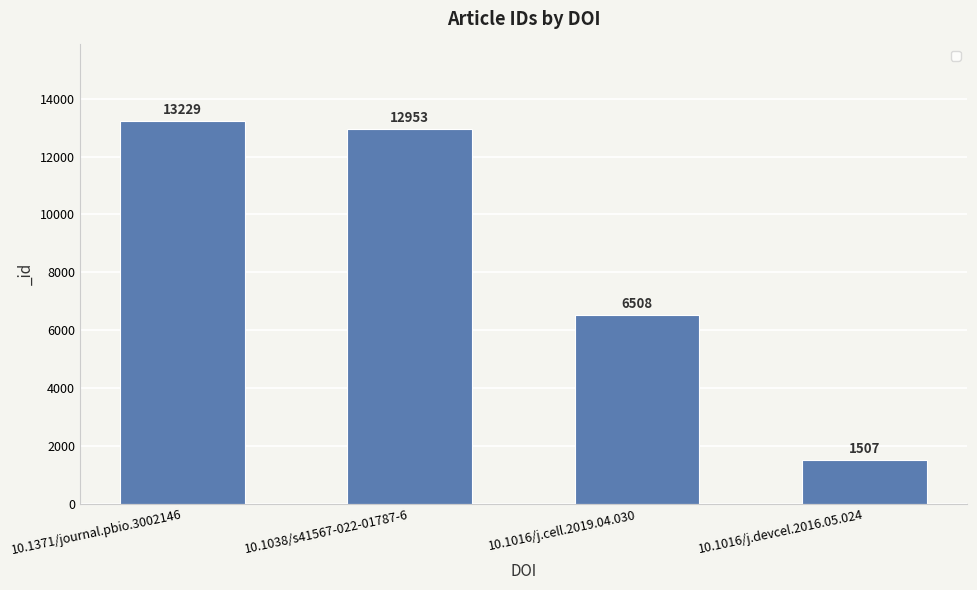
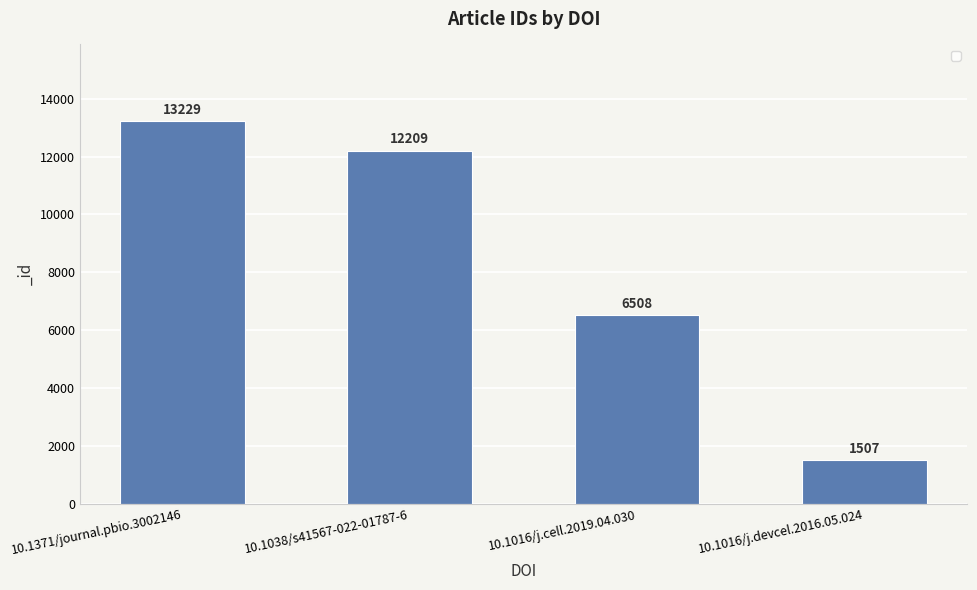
  {
    "10.1371/journal.pbio.3002146": 13229,
-   "10.1038/s41567-022-01787-6": 12953,
+   "10.1038/s41567-022-01787-6": 12209,
    "10.1016/j.cell.2019.04.030": 6508,
    "10.1016/j.devcel.2016.05.024": 1507
  }
